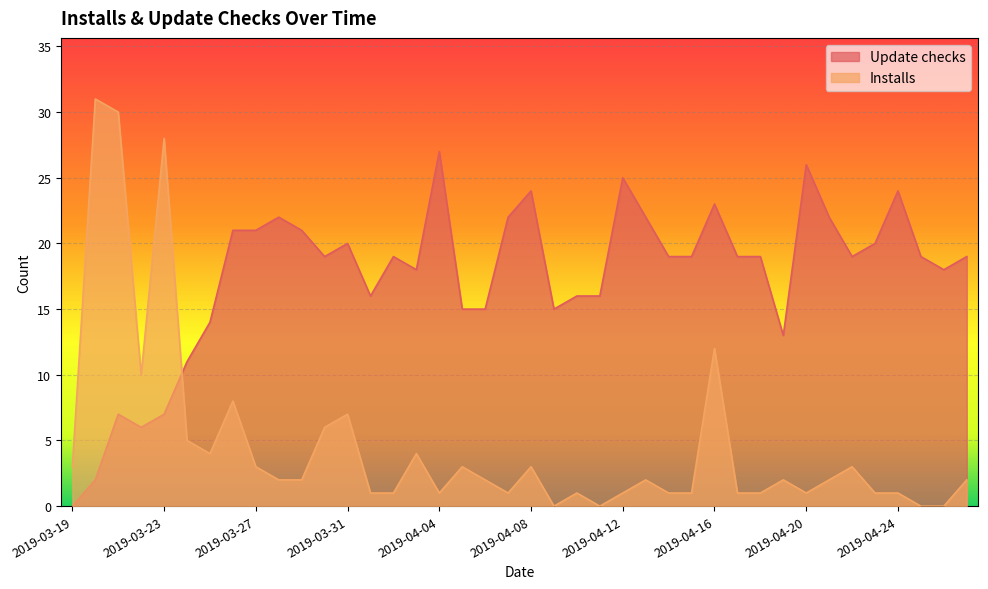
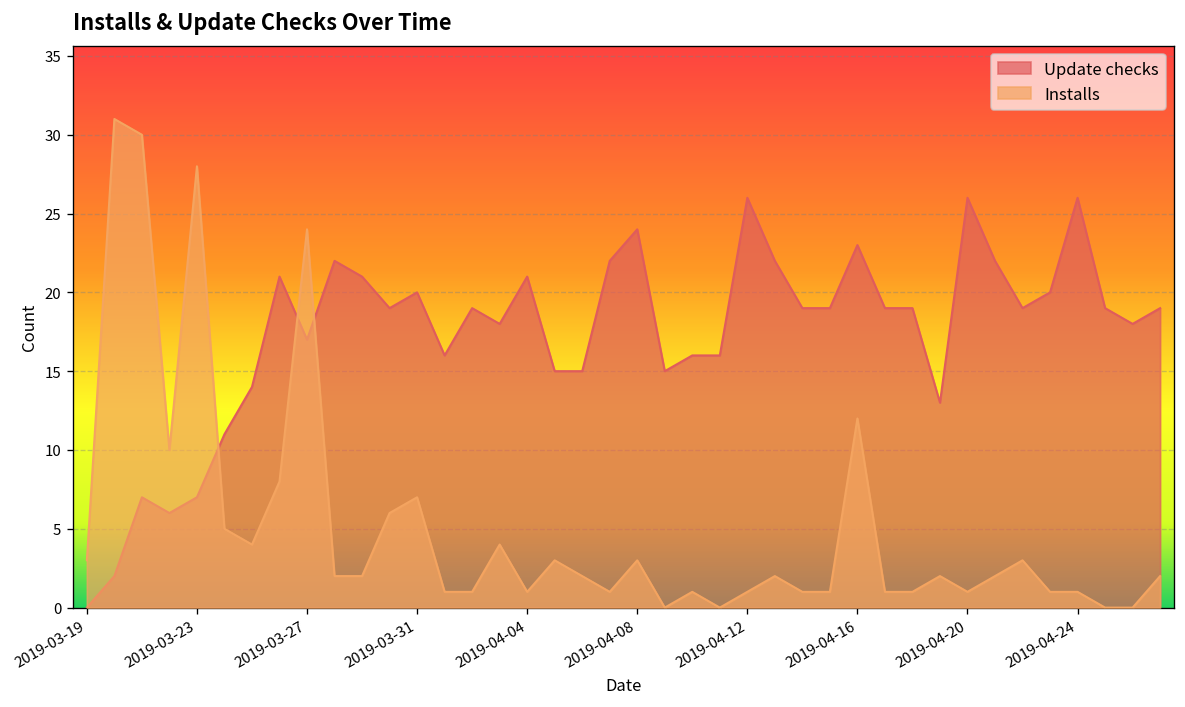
  {
    "Update checks": {
      "2019-03-19": 0,
      "2019-03-23": 7,
-     "2019-03-27": 21,
+     "2019-03-27": 17,
      "2019-03-31": 20,
-     "2019-04-04": 27,
+     "2019-04-04": 21,
      "2019-04-08": 24,
-     "2019-04-12": 25,
+     "2019-04-12": 26,
      "2019-04-16": 23,
      "2019-04-20": 26,
-     "2019-04-24": 24
+     "2019-04-24": 26
    },
    "Installs": {
      "2019-03-19": 3,
      "2019-03-23": 28,
-     "2019-03-27": 3,
+     "2019-03-27": 24,
      "2019-03-31": 7,
      "2019-04-04": 1,
      "2019-04-08": 3,
      "2019-04-12": 1,
      "2019-04-16": 12,
      "2019-04-20": 1,
      "2019-04-24": 1
    }
  }
